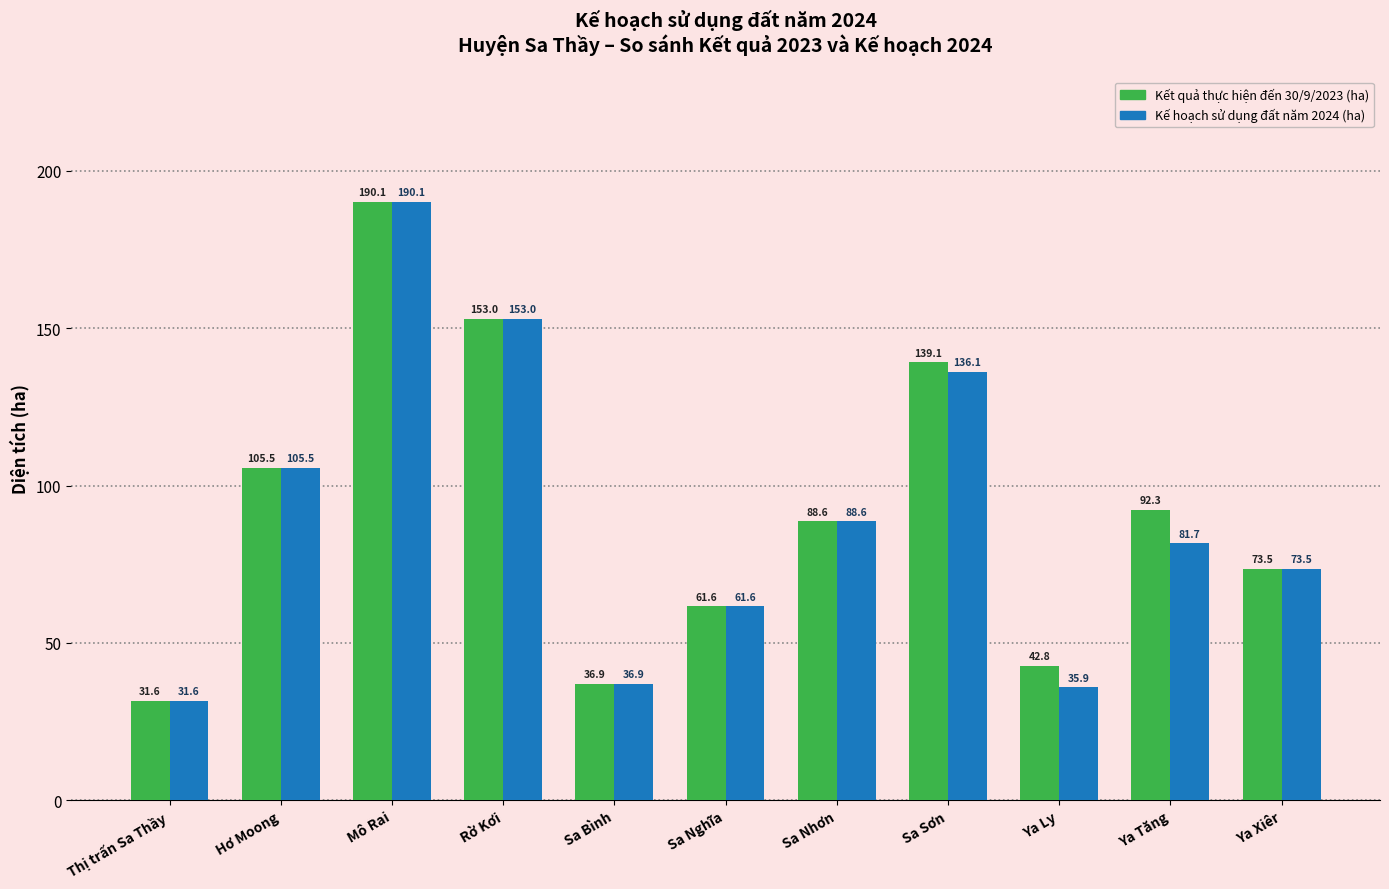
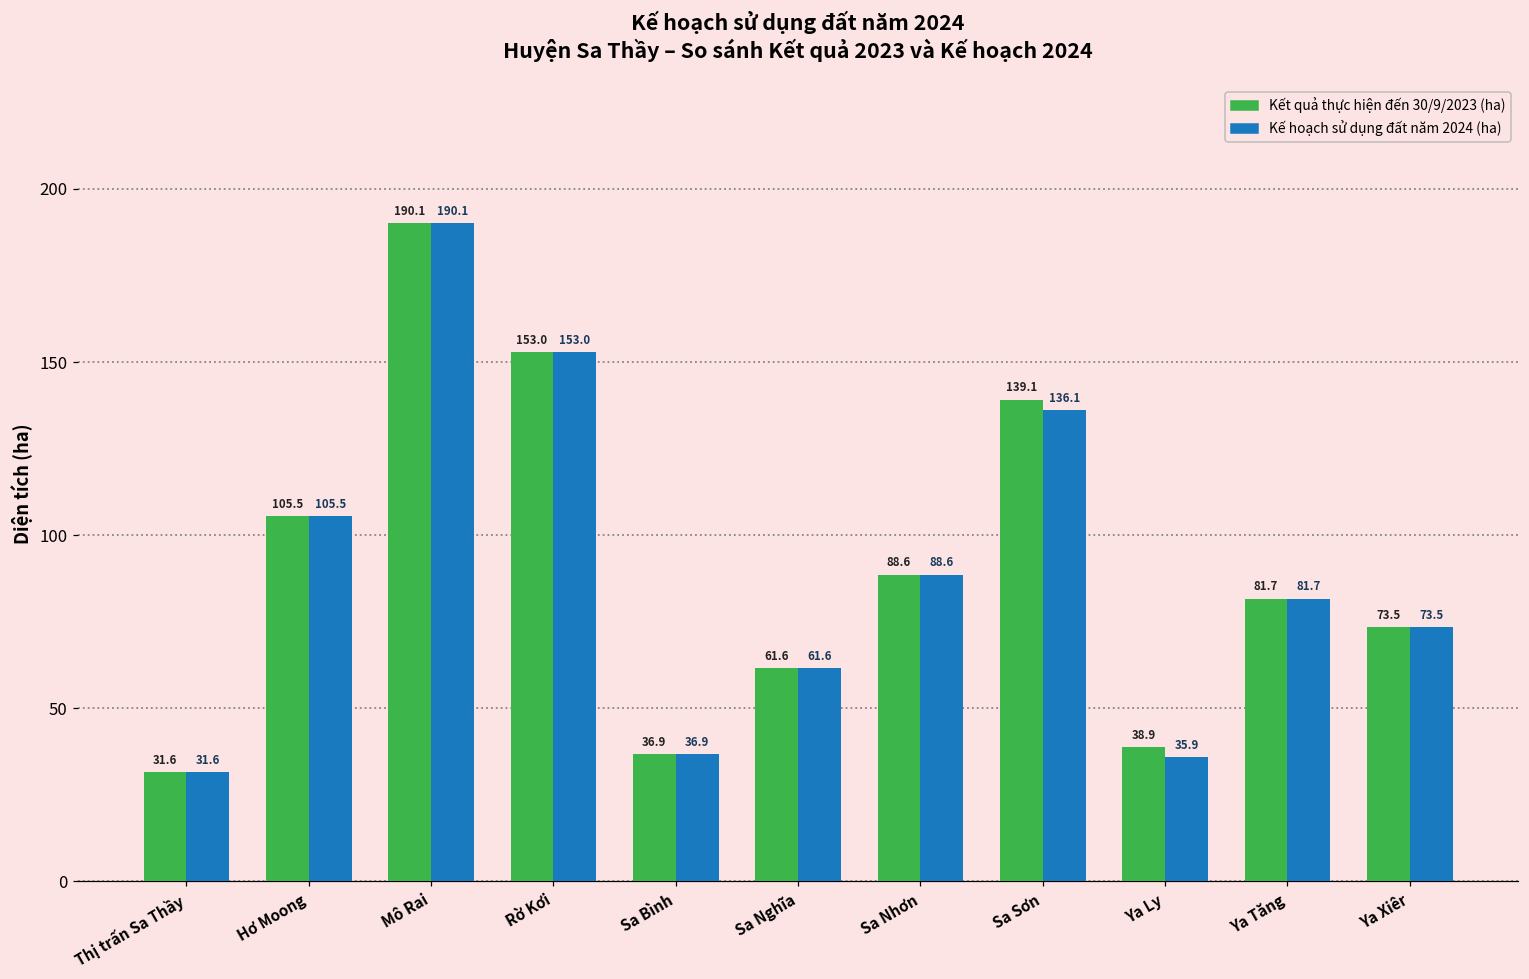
  {
    "Kết quả thực hiện đến 30/9/2023 (ha)": {
      "Thị trấn Sa Thầy": 31.6,
      "Hơ Moong": 105.5,
      "Mô Rai": 190.1,
      "Rờ Kơi": 153.0,
      "Sa Bình": 36.9,
      "Sa Nghĩa": 61.6,
      "Sa Nhơn": 88.6,
      "Sa Sơn": 139.1,
-     "Ya Ly": 42.8,
-     "Ya Tăng": 92.3,
+     "Ya Ly": 38.9,
+     "Ya Tăng": 81.7,
      "Ya Xiêr": 73.5
    },
    "Kế hoạch sử dụng đất năm 2024 (ha)": {
      "Thị trấn Sa Thầy": 31.6,
      "Hơ Moong": 105.5,
      "Mô Rai": 190.1,
      "Rờ Kơi": 153.0,
      "Sa Bình": 36.9,
      "Sa Nghĩa": 61.6,
      "Sa Nhơn": 88.6,
      "Sa Sơn": 136.1,
      "Ya Ly": 35.9,
      "Ya Tăng": 81.7,
      "Ya Xiêr": 73.5
    }
  }
